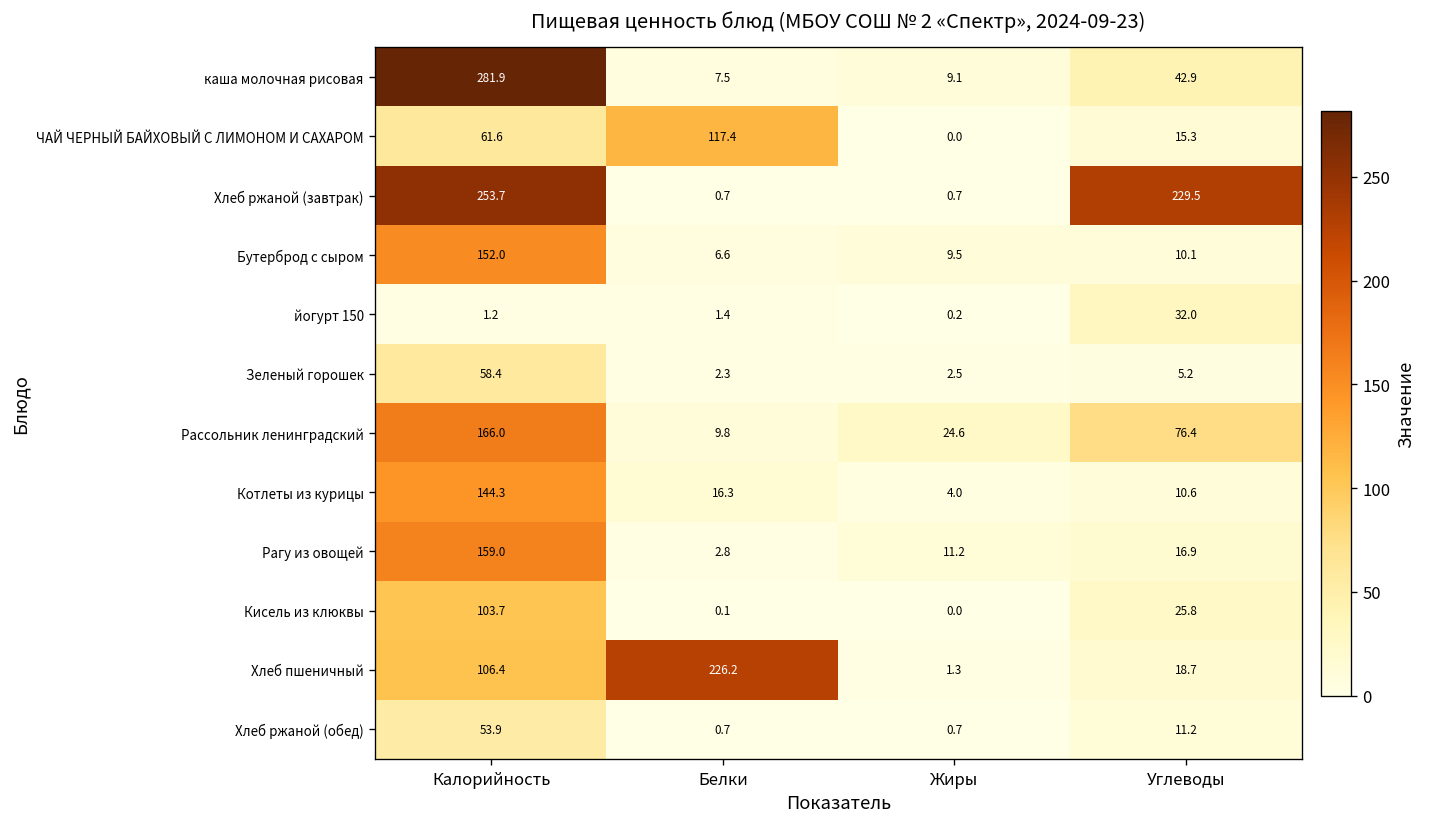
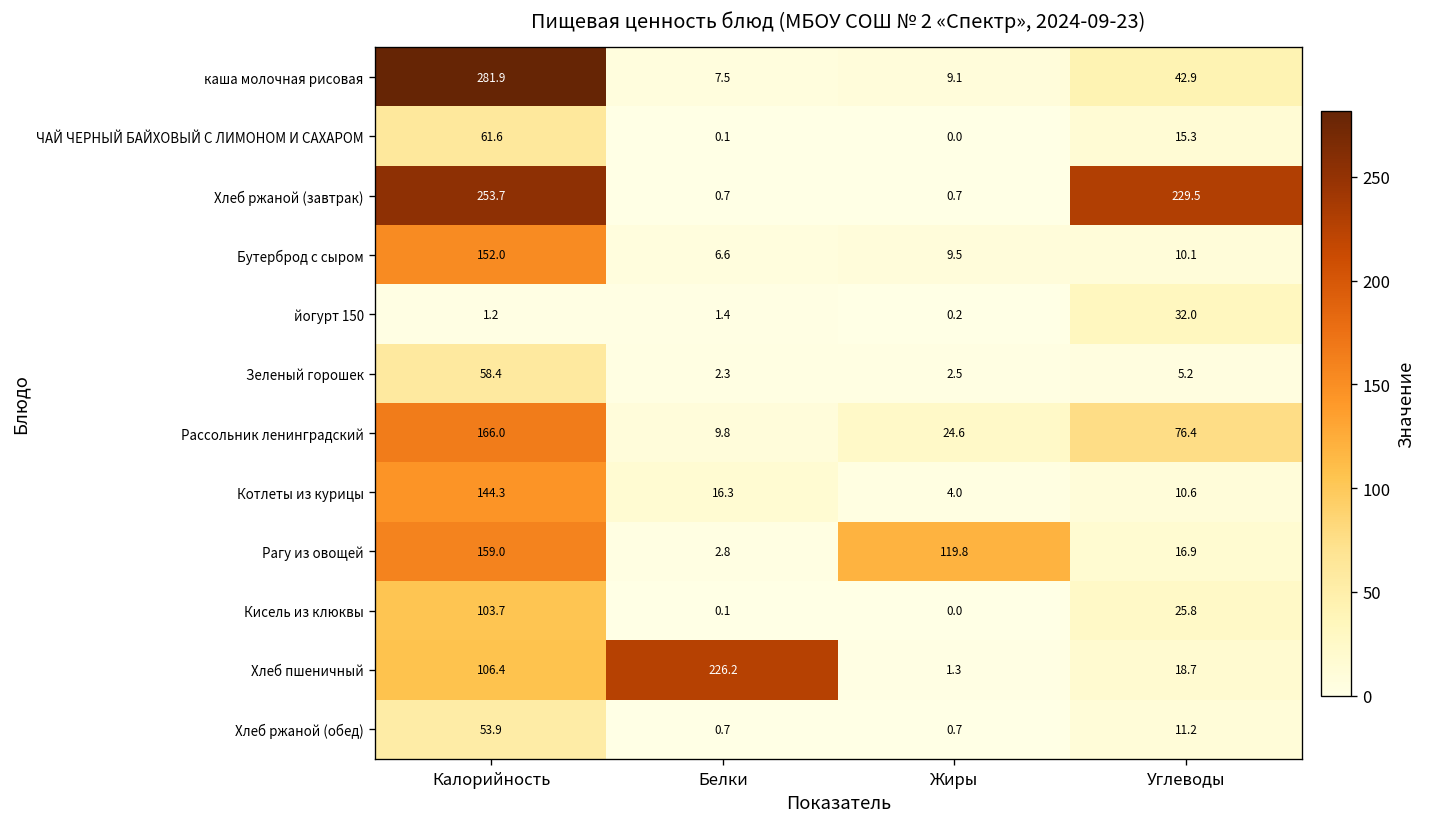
  {
    "каша молочная рисовая": {
      "Калорийность": 281.9,
      "Белки": 7.5,
      "Жиры": 9.1,
      "Углеводы": 42.9
    },
    "ЧАЙ ЧЕРНЫЙ БАЙХОВЫЙ С ЛИМОНОМ И САХАРОМ": {
      "Калорийность": 61.6,
-     "Белки": 117.4,
+     "Белки": 0.1,
      "Жиры": 0.0,
      "Углеводы": 15.3
    },
    "Хлеб ржаной (завтрак)": {
      "Калорийность": 253.7,
      "Белки": 0.7,
      "Жиры": 0.7,
      "Углеводы": 229.5
    },
    "Бутерброд с сыром": {
      "Калорийность": 152.0,
      "Белки": 6.6,
      "Жиры": 9.5,
      "Углеводы": 10.1
    },
    "йогурт 150": {
      "Калорийность": 1.2,
      "Белки": 1.4,
      "Жиры": 0.2,
      "Углеводы": 32.0
    },
    "Зеленый горошек": {
      "Калорийность": 58.4,
      "Белки": 2.3,
      "Жиры": 2.5,
      "Углеводы": 5.2
    },
    "Рассольник ленинградский": {
      "Калорийность": 166.0,
      "Белки": 9.8,
      "Жиры": 24.6,
      "Углеводы": 76.4
    },
    "Котлеты из курицы": {
      "Калорийность": 144.3,
      "Белки": 16.3,
      "Жиры": 4.0,
      "Углеводы": 10.6
    },
    "Рагу из овощей": {
      "Калорийность": 159.0,
      "Белки": 2.8,
-     "Жиры": 11.2,
+     "Жиры": 119.8,
      "Углеводы": 16.9
    },
    "Кисель из клюквы": {
      "Калорийность": 103.7,
      "Белки": 0.1,
      "Жиры": 0.0,
      "Углеводы": 25.8
    },
    "Хлеб пшеничный": {
      "Калорийность": 106.4,
      "Белки": 226.2,
      "Жиры": 1.3,
      "Углеводы": 18.7
    },
    "Хлеб ржаной (обед)": {
      "Калорийность": 53.9,
      "Белки": 0.7,
      "Жиры": 0.7,
      "Углеводы": 11.2
    }
  }
